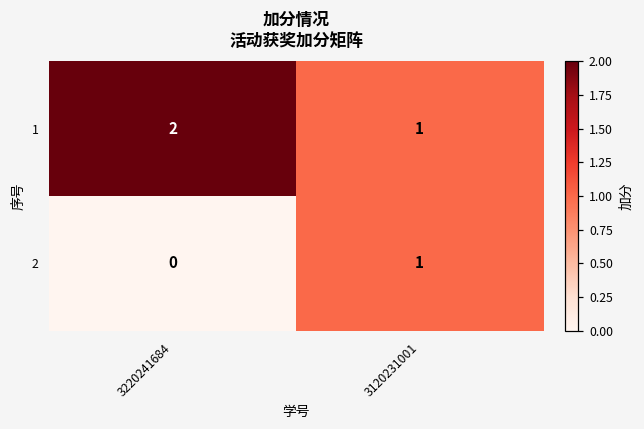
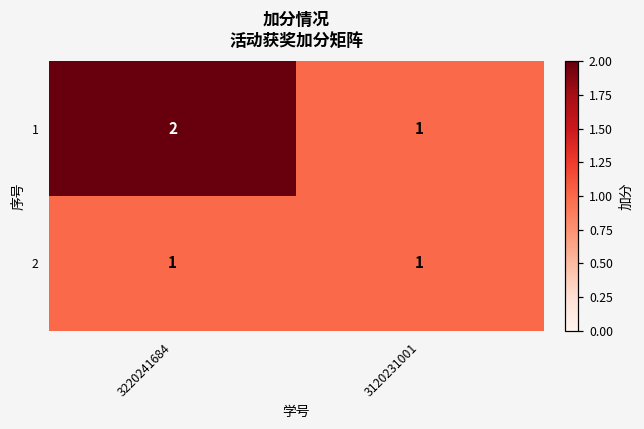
  {
    "1": {
      "3220241684": 2,
      "3120231001": 1
    },
    "2": {
-     "3220241684": 0,
+     "3220241684": 1,
      "3120231001": 1
    }
  }
